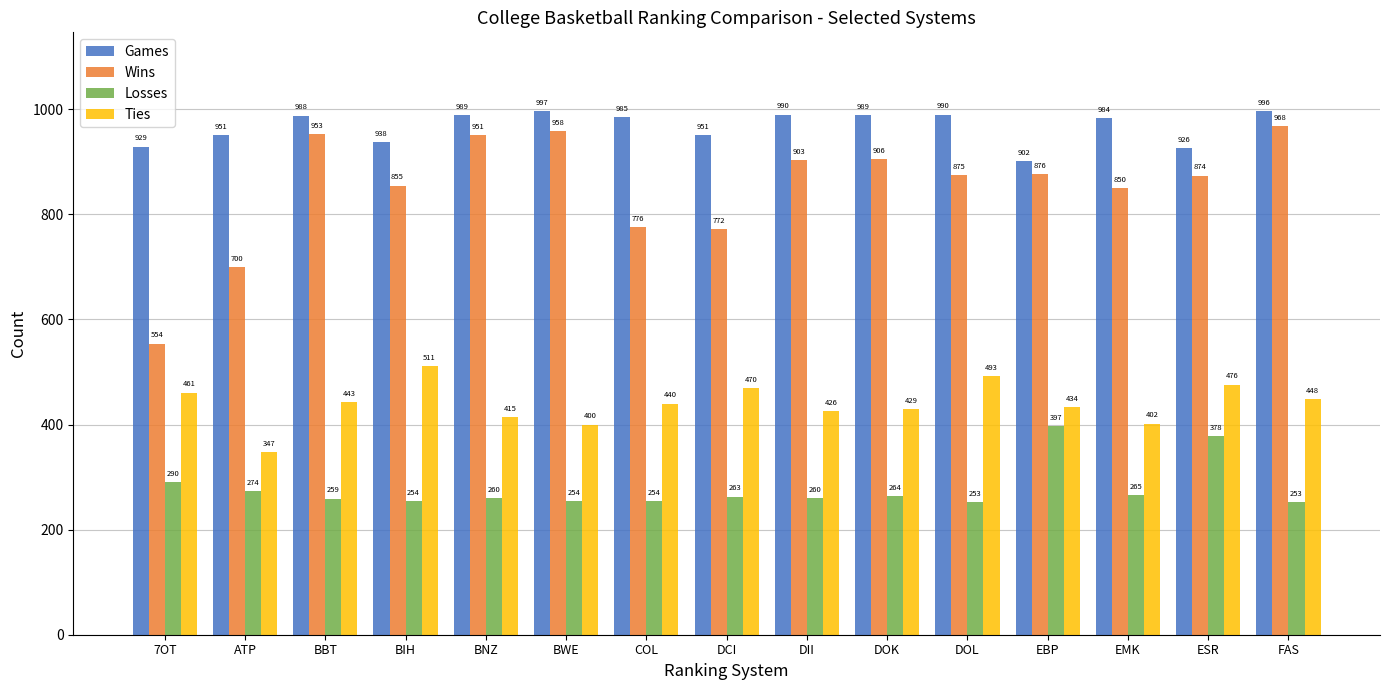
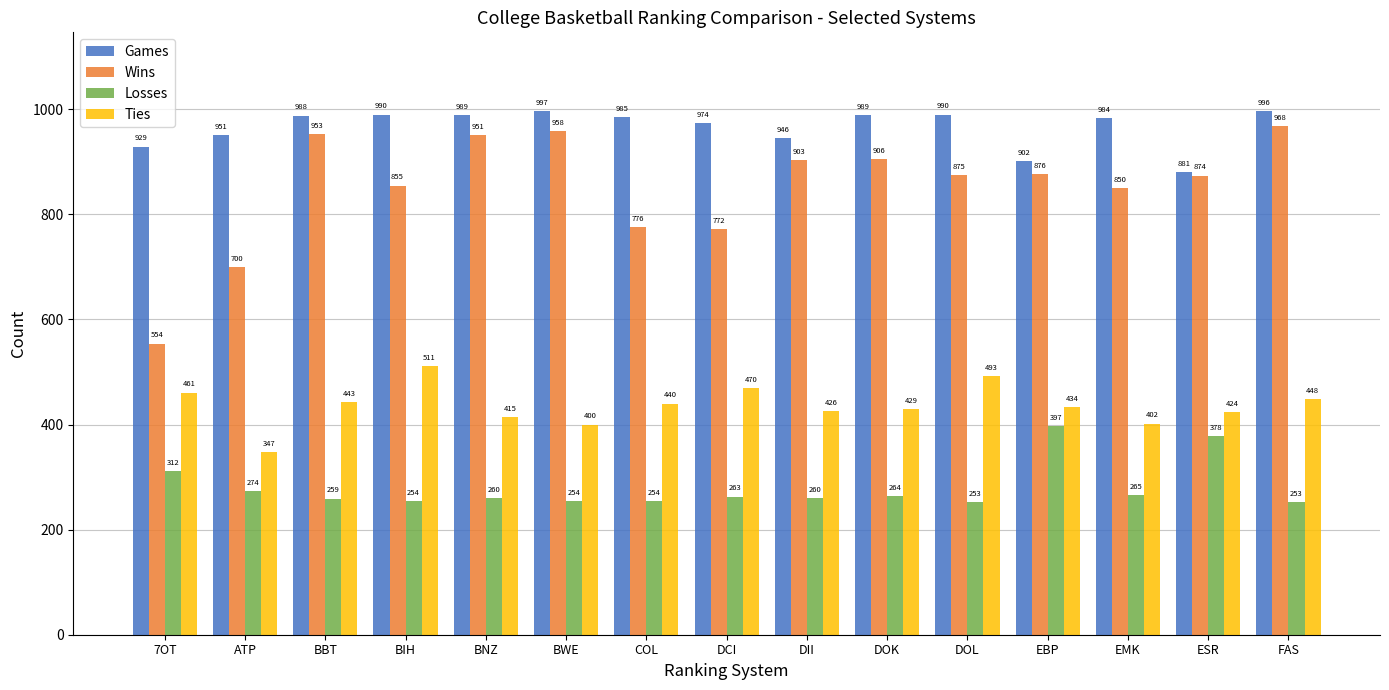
  {
    "Games": {
      "7OT": 929,
      "ATP": 951,
      "BBT": 988,
-     "BIH": 938,
+     "BIH": 990,
      "BNZ": 989,
      "BWE": 997,
      "COL": 985,
-     "DCI": 951,
-     "DII": 990,
+     "DCI": 974,
+     "DII": 946,
      "DOK": 989,
      "DOL": 990,
      "EBP": 902,
      "EMK": 984,
-     "ESR": 926,
+     "ESR": 881,
      "FAS": 996
    },
    "Wins": {
      "7OT": 554,
      "ATP": 700,
      "BBT": 953,
      "BIH": 855,
      "BNZ": 951,
      "BWE": 958,
      "COL": 776,
      "DCI": 772,
      "DII": 903,
      "DOK": 906,
      "DOL": 875,
      "EBP": 876,
      "EMK": 850,
      "ESR": 874,
      "FAS": 968
    },
    "Losses": {
-     "7OT": 290,
+     "7OT": 312,
      "ATP": 274,
      "BBT": 259,
      "BIH": 254,
      "BNZ": 260,
      "BWE": 254,
      "COL": 254,
      "DCI": 263,
      "DII": 260,
      "DOK": 264,
      "DOL": 253,
      "EBP": 397,
      "EMK": 265,
      "ESR": 378,
      "FAS": 253
    },
    "Ties": {
      "7OT": 461,
      "ATP": 347,
      "BBT": 443,
      "BIH": 511,
      "BNZ": 415,
      "BWE": 400,
      "COL": 440,
      "DCI": 470,
      "DII": 426,
      "DOK": 429,
      "DOL": 493,
      "EBP": 434,
      "EMK": 402,
-     "ESR": 476,
+     "ESR": 424,
      "FAS": 448
    }
  }
